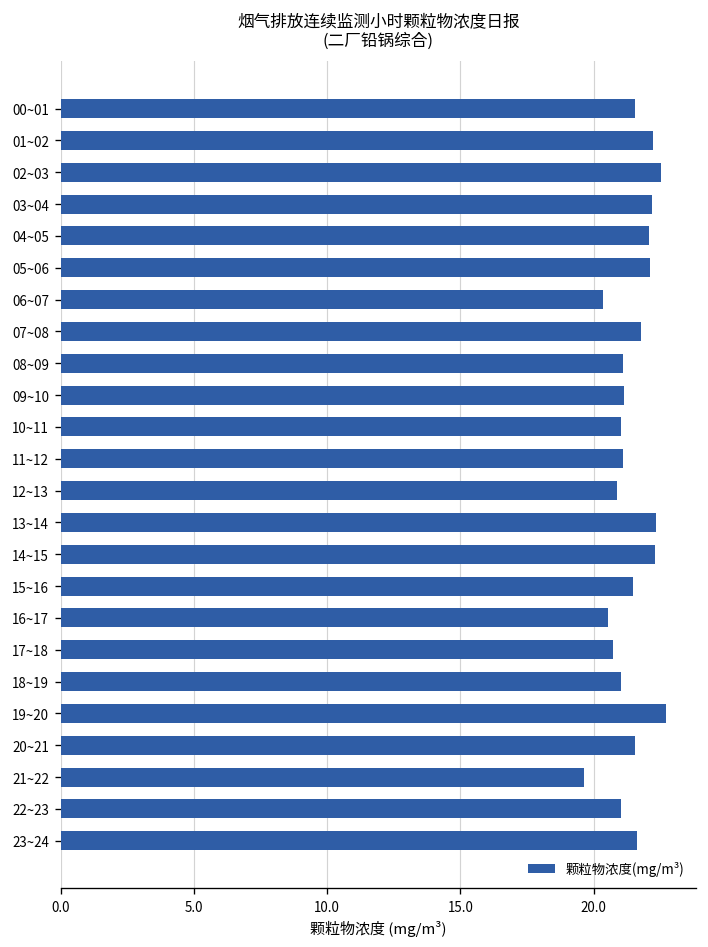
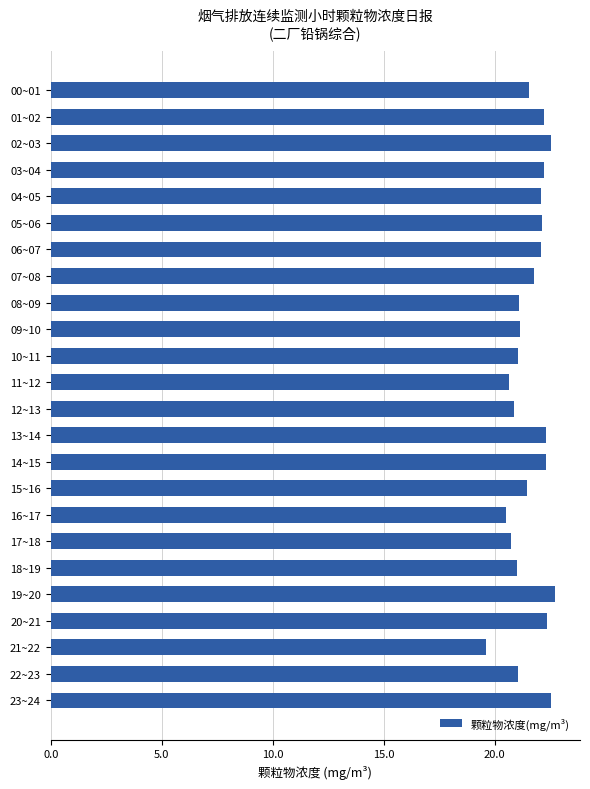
  {
    "00~01": 21.6,
    "01~02": 22.2,
    "02~03": 22.6,
    "03~04": 22.2,
    "04~05": 22.1,
    "05~06": 22.1,
-   "06~07": 20.3,
+   "06~07": 22.1,
    "07~08": 21.8,
    "08~09": 21.1,
    "09~10": 21.1,
    "10~11": 21.0,
-   "11~12": 21.1,
+   "11~12": 20.6,
    "12~13": 20.9,
    "13~14": 22.3,
    "14~15": 22.3,
    "15~16": 21.5,
    "16~17": 20.5,
    "17~18": 20.7,
    "18~19": 21.0,
    "19~20": 22.7,
-   "20~21": 21.5,
+   "20~21": 22.4,
    "21~22": 19.6,
    "22~23": 21.0,
-   "23~24": 21.6
+   "23~24": 22.5
  }
